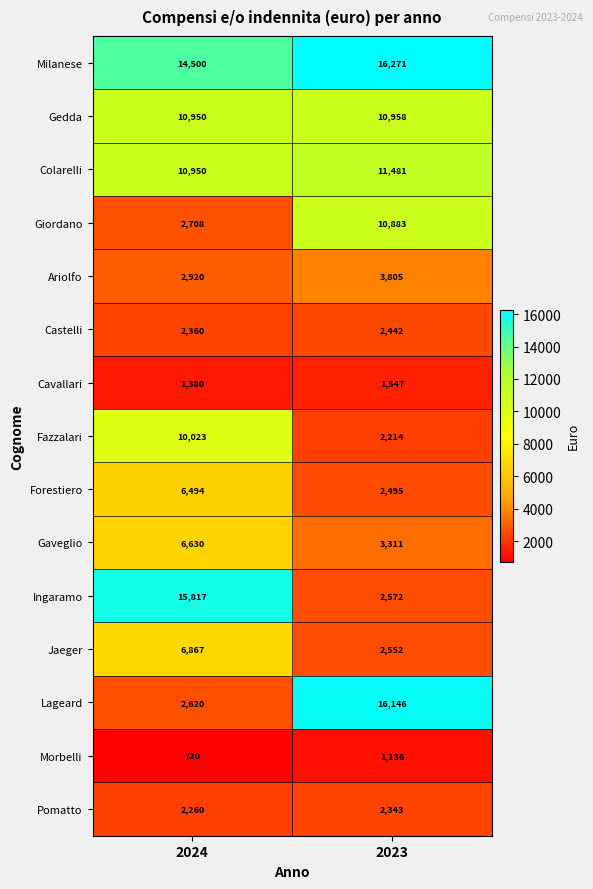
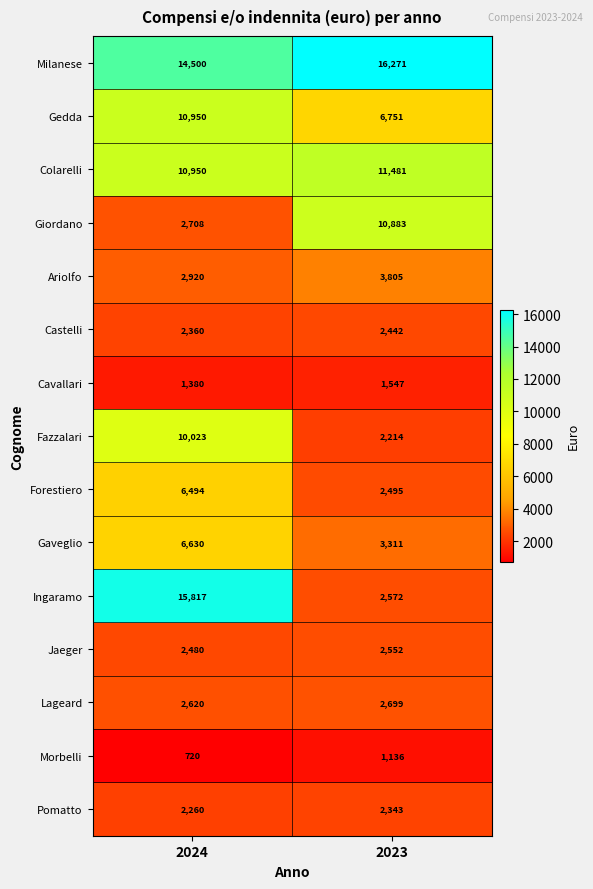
  {
    "Milanese": {
      "2024": "14,500",
      "2023": "16,271"
    },
    "Gedda": {
      "2024": "10,950",
-     "2023": "10,958"
+     "2023": "6,751"
    },
    "Colarelli": {
      "2024": "10,950",
      "2023": "11,481"
    },
    "Giordano": {
      "2024": "2,708",
      "2023": "10,883"
    },
    "Ariolfo": {
      "2024": "2,920",
      "2023": "3,805"
    },
    "Castelli": {
      "2024": "2,360",
      "2023": "2,442"
    },
    "Cavallari": {
      "2024": "1,380",
      "2023": "1,547"
    },
    "Fazzalari": {
      "2024": "10,023",
      "2023": "2,214"
    },
    "Forestiero": {
      "2024": "6,494",
      "2023": "2,495"
    },
    "Gaveglio": {
      "2024": "6,630",
      "2023": "3,311"
    },
    "Ingaramo": {
      "2024": "15,817",
      "2023": "2,572"
    },
    "Jaeger": {
-     "2024": "6,867",
+     "2024": "2,480",
      "2023": "2,552"
    },
    "Lageard": {
      "2024": "2,620",
-     "2023": "16,146"
+     "2023": "2,699"
    },
    "Morbelli": {
      "2024": "720",
      "2023": "1,136"
    },
    "Pomatto": {
      "2024": "2,260",
      "2023": "2,343"
    }
  }
